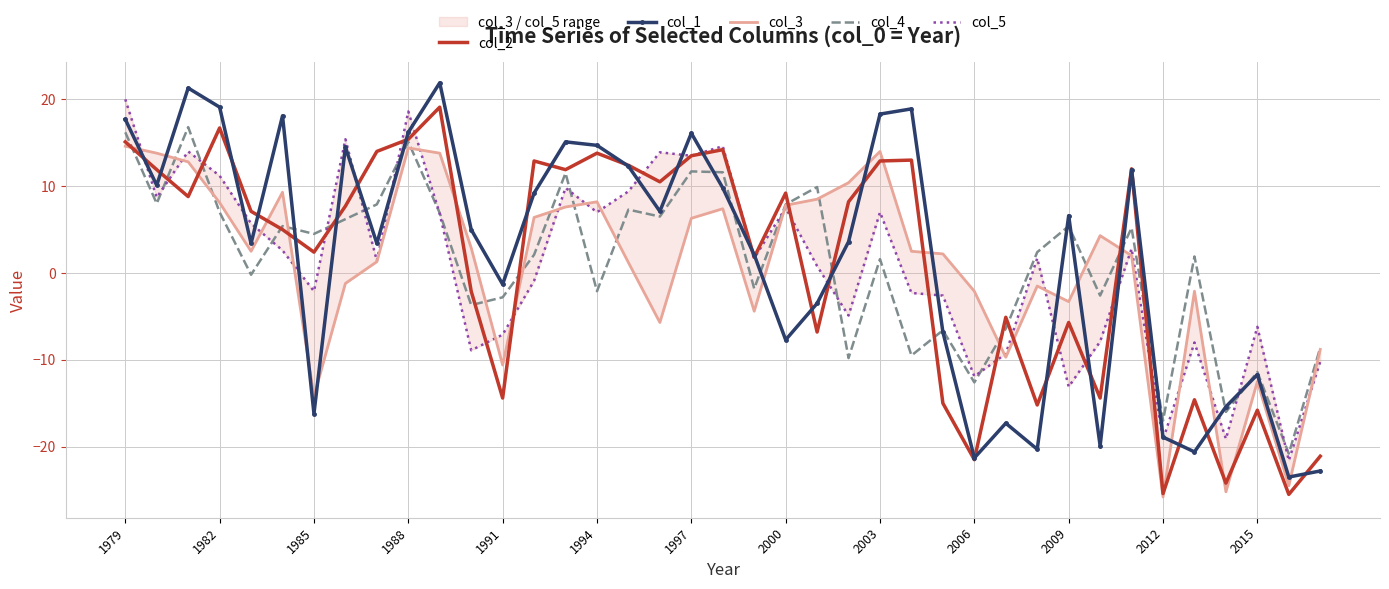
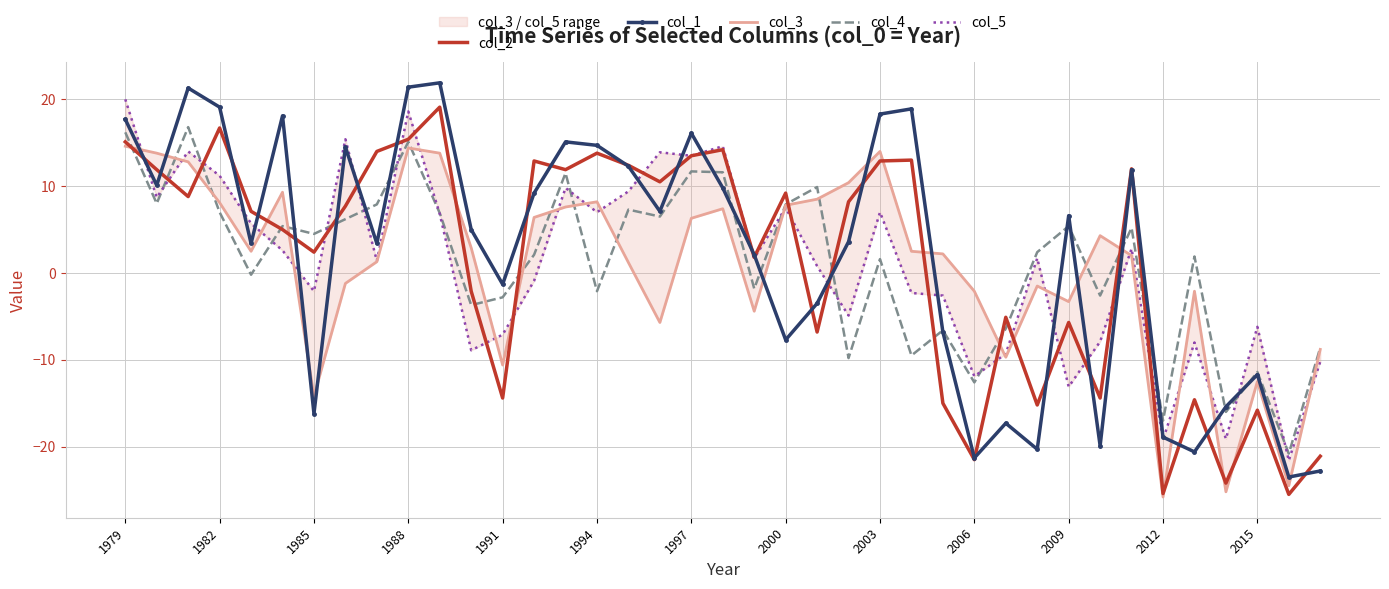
  {
    "col_2": {
      "1979": 15,
      "1982": 17,
      "1985": 2,
      "1988": 15,
      "1991": -14,
      "1994": 14,
      "2000": 9,
      "2003": 13,
      "2009": -6,
      "2012": -25,
      "2015": -16
    },
    "col_1": {
      "1979": 18,
      "1982": 19,
      "1985": -16,
-     "1988": 16,
+     "1988": 21,
      "1991": -1,
      "1994": 15,
      "1997": 16,
      "2000": -8,
      "2003": 18,
      "2009": 7,
      "2012": -19,
      "2015": -12
    },
    "col_4": {
      "1979": 16,
      "1982": 7,
      "1985": 5,
      "1988": 15,
      "1991": -3,
      "1994": -2,
      "1997": 12,
      "2003": 2,
      "2006": -13,
      "2009": 5,
      "2012": -17,
      "2015": -11
    },
    "col_5": {
      "1994": 7,
      "2000": 8,
      "2003": 7,
      "2006": -12,
      "2009": -13
    }
  }
